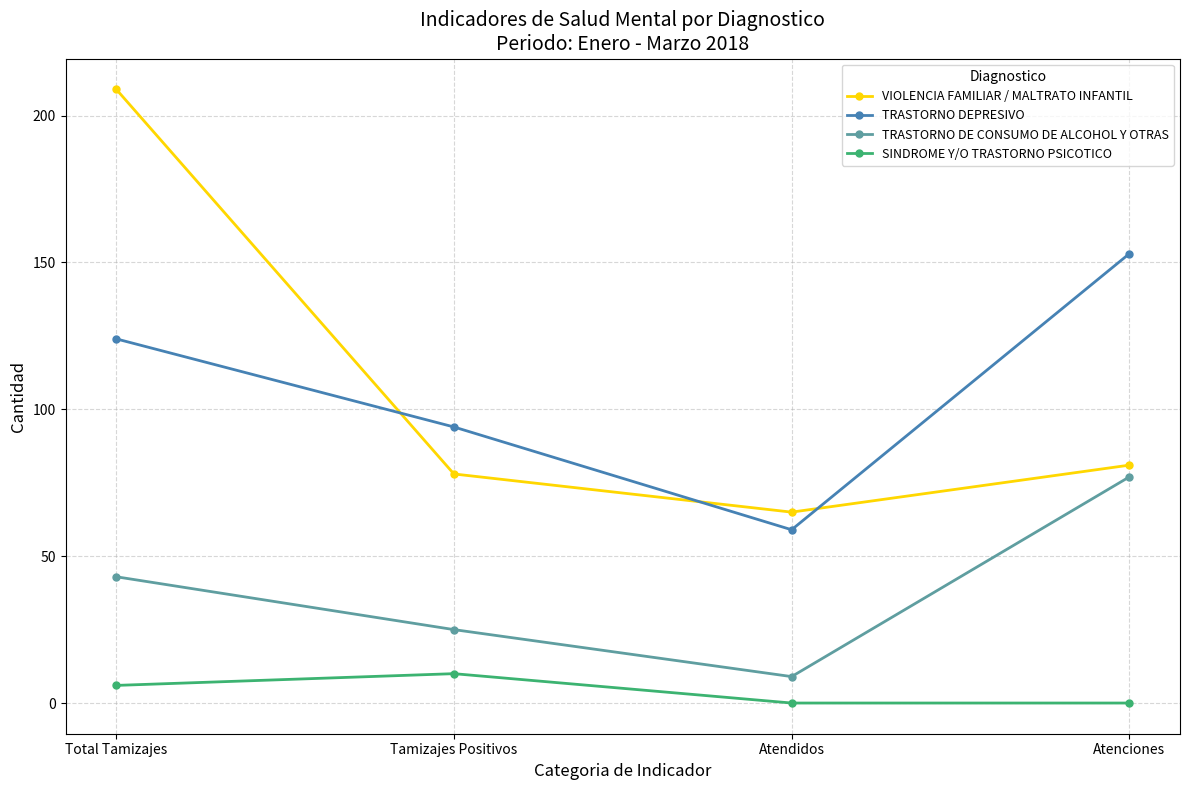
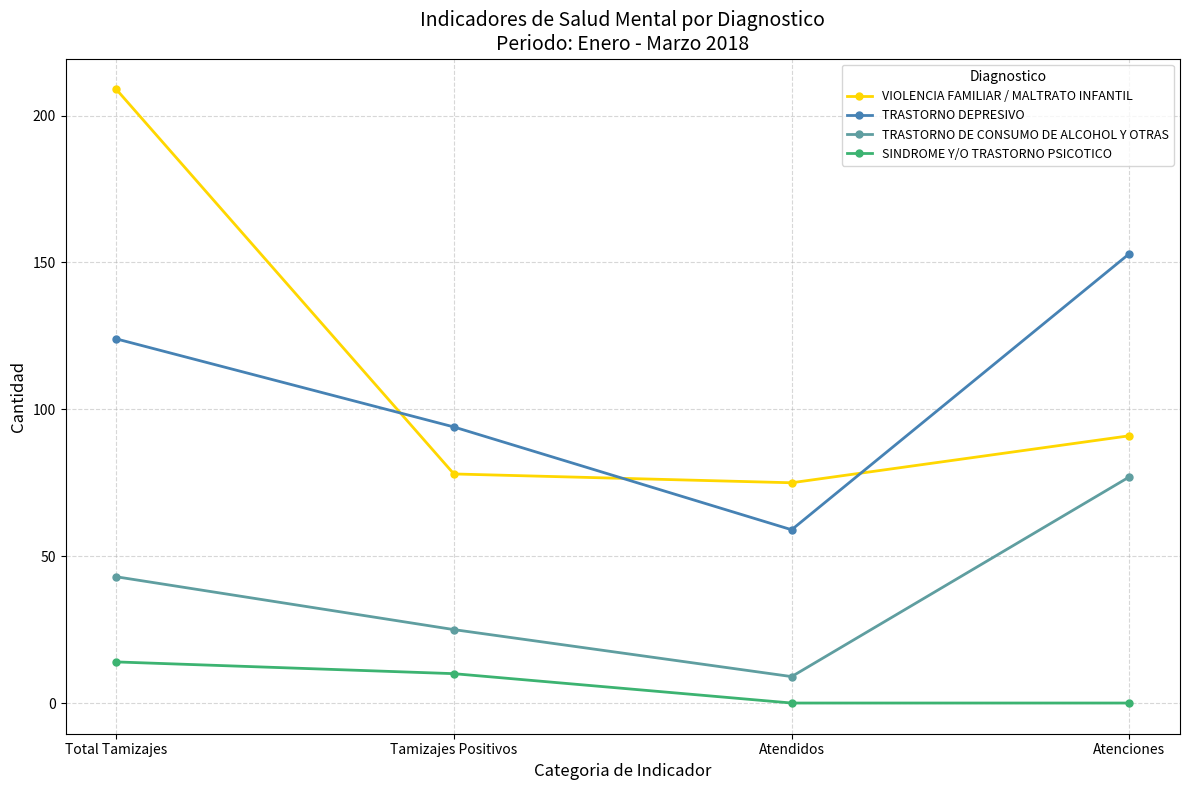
  {
    "VIOLENCIA FAMILIAR / MALTRATO INFANTIL": {
      "Total Tamizajes": 209,
      "Tamizajes Positivos": 78,
-     "Atendidos": 65,
-     "Atenciones": 81
+     "Atendidos": 75,
+     "Atenciones": 91
    },
    "SINDROME Y/O TRASTORNO PSICOTICO": {
-     "Total Tamizajes": 6,
+     "Total Tamizajes": 14,
      "Tamizajes Positivos": 10,
      "Atendidos": 0,
      "Atenciones": 0
    }
  }
